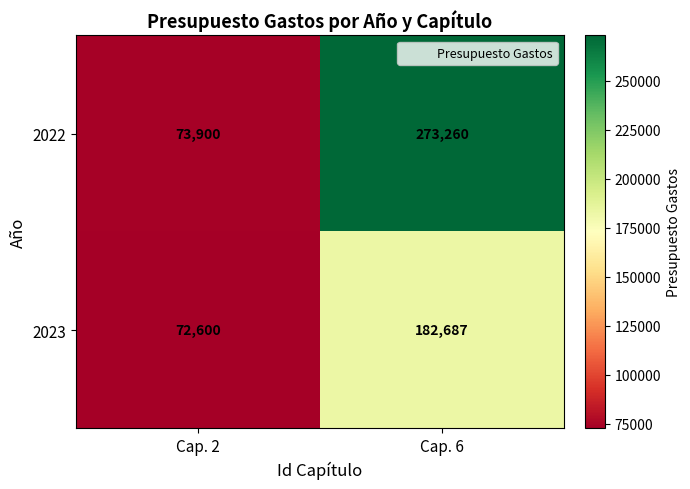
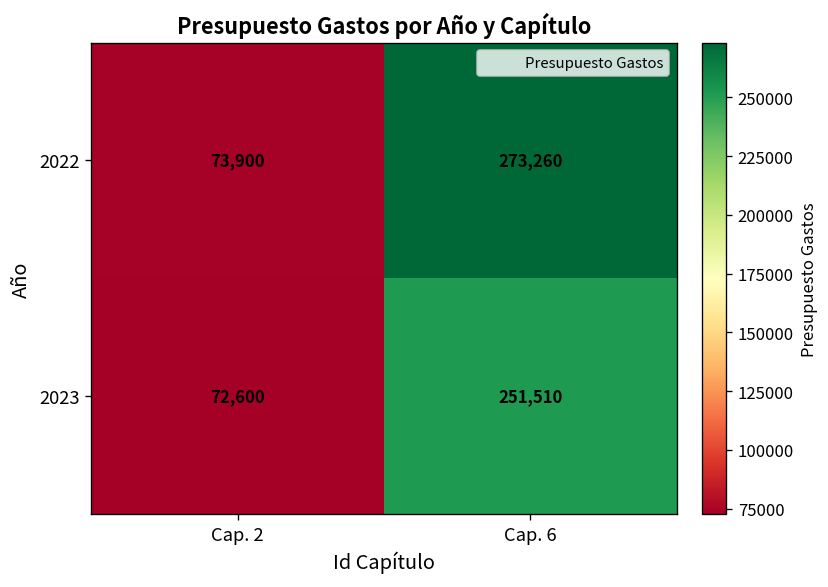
  {
    "2022": {
      "Cap. 2": "73,900",
      "Cap. 6": "273,260"
    },
    "2023": {
      "Cap. 2": "72,600",
-     "Cap. 6": "182,687"
+     "Cap. 6": "251,510"
    }
  }
